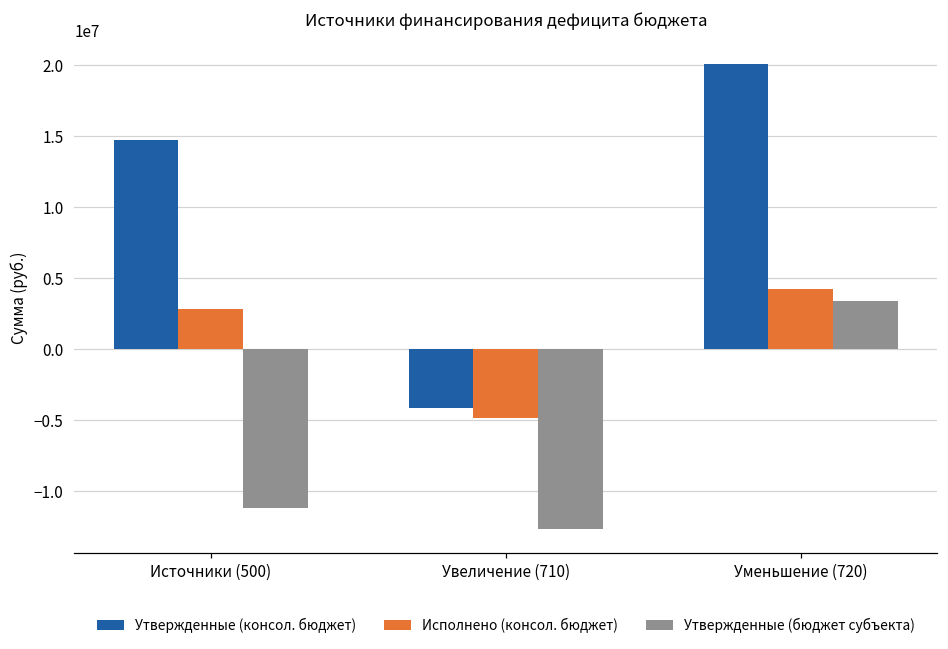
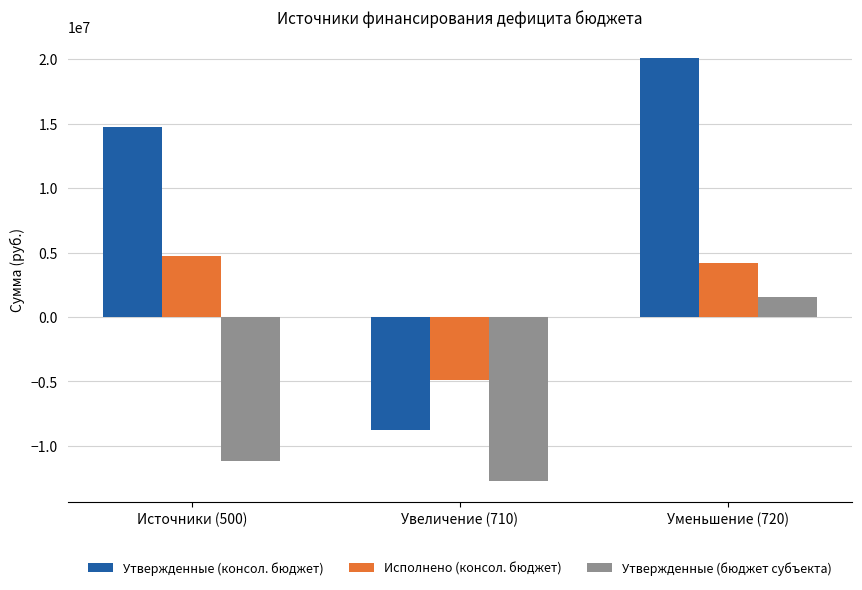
  {
    "Утвержденные (консол. бюджет)": {
      "Источники (500)": 14700000,
-     "Увеличение (710)": -4200000,
+     "Увеличение (710)": -8800000,
      "Уменьшение (720)": 20100000
    },
    "Исполнено (консол. бюджет)": {
-     "Источники (500)": 2800000,
+     "Источники (500)": 4700000,
      "Увеличение (710)": -4900000,
      "Уменьшение (720)": 4200000
    },
    "Утвержденные (бюджет субъекта)": {
      "Источники (500)": -11200000,
      "Увеличение (710)": -12700000,
-     "Уменьшение (720)": 3300000
+     "Уменьшение (720)": 1500000
    }
  }
